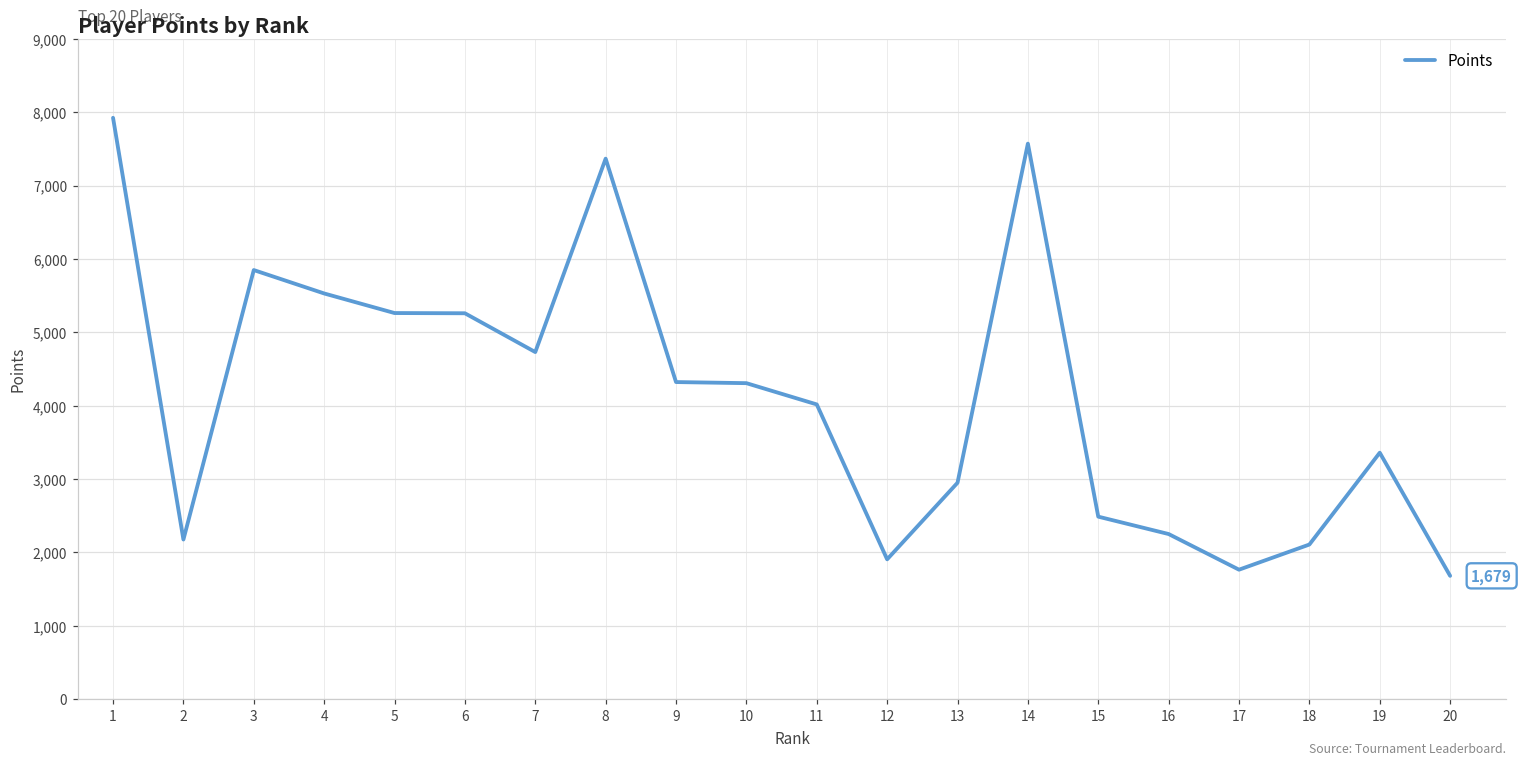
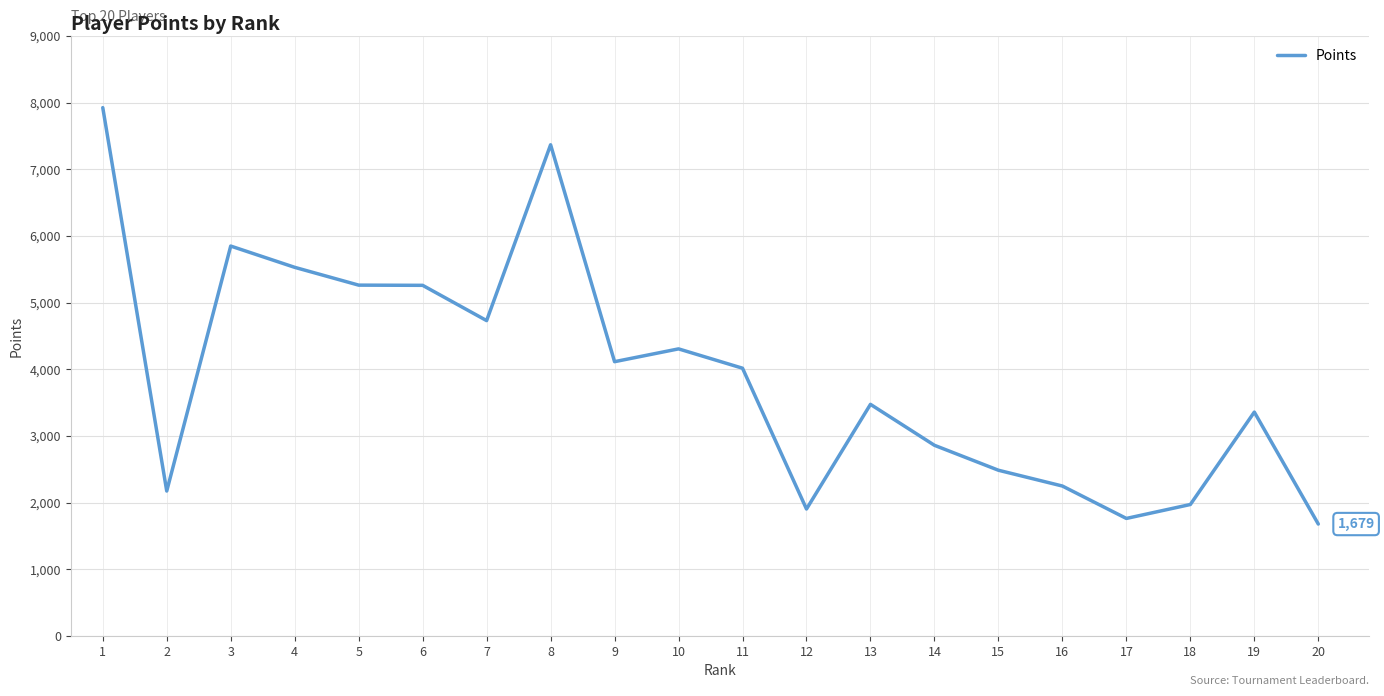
  {
    "1": "7,900",
    "2": "2,200",
    "3": "5,800",
    "4": "5,500",
    "5": "5,300",
    "6": "5,300",
    "7": "4,700",
    "8": "7,400",
-   "9": "4,300",
+   "9": "4,100",
    "10": "4,300",
    "11": "4,000",
    "12": "1,900",
-   "13": "2,900",
-   "14": "7,600",
+   "13": "3,500",
+   "14": "2,900",
    "15": "2,500",
    "16": "2,200",
    "17": "1,800",
-   "18": "2,100",
+   "18": "2,000",
    "19": "3,400"
  }
